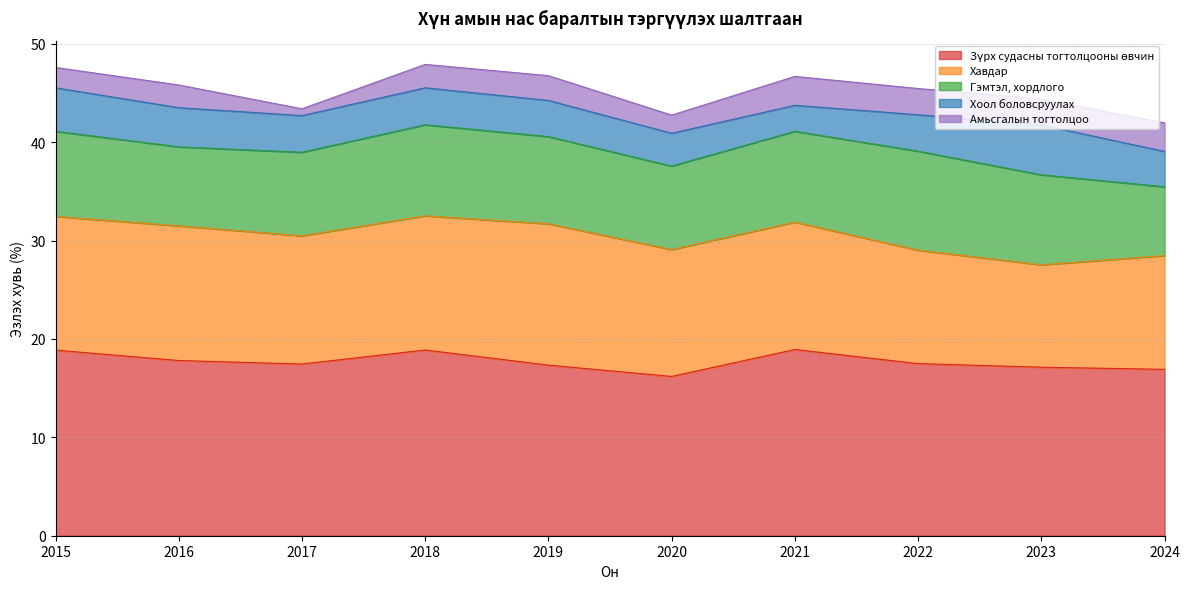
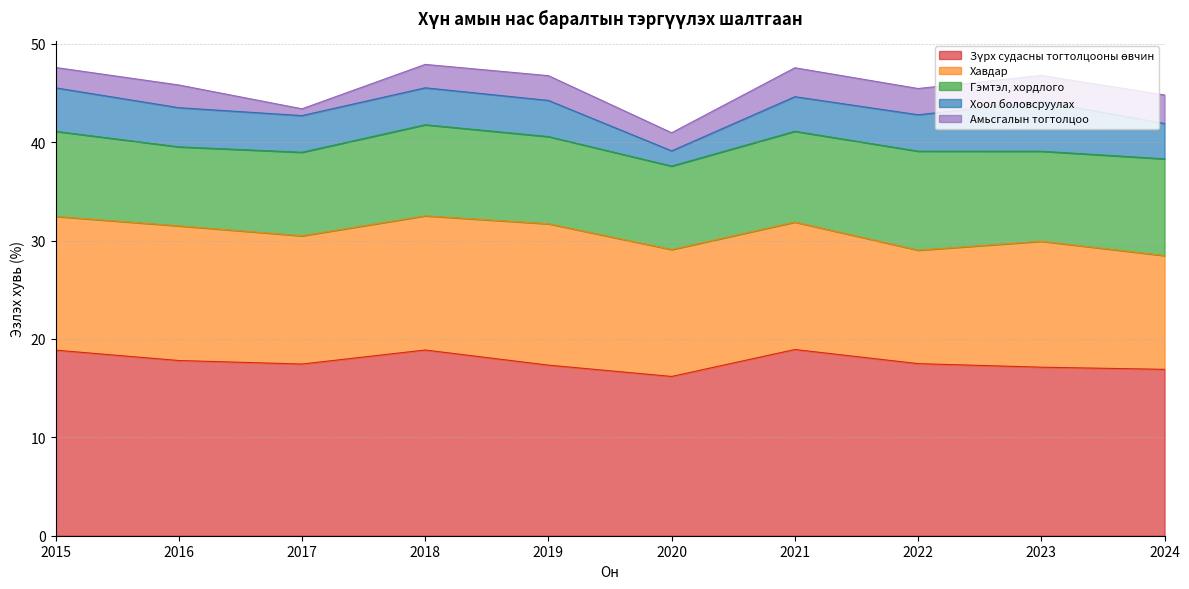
  {
    "Зүрх судасны тогтолцооны өвчин": {
      "2015": 19,
      "2016": 18,
      "2017": 17,
      "2018": 19,
      "2019": 17,
      "2020": 16,
      "2021": 19,
      "2022": 17,
      "2023": 17,
      "2024": 17
    },
    "Хавдар": {
      "2015": 14,
      "2016": 14,
      "2017": 13,
      "2018": 14,
      "2019": 14,
      "2020": 13,
      "2021": 13,
      "2022": 12,
-     "2023": 10,
+     "2023": 13,
      "2024": 12
    },
    "Гэмтэл, хордлого": {
      "2015": 9,
      "2016": 8,
      "2017": 8,
      "2018": 9,
      "2019": 9,
      "2020": 8,
      "2021": 9,
      "2022": 10,
      "2023": 9,
-     "2024": 7
+     "2024": 10
    },
    "Хоол боловсруулах": {
      "2015": 4,
      "2016": 4,
      "2017": 4,
      "2018": 4,
      "2019": 4,
-     "2020": 3,
-     "2021": 3,
+     "2020": 2,
+     "2021": 4,
      "2022": 4,
      "2024": 4
    },
    "Амьсгалын тогтолцоо": {
      "2015": 2,
      "2016": 2,
      "2017": 1,
      "2018": 2,
      "2019": 3,
      "2020": 2,
      "2021": 3,
      "2022": 3,
      "2024": 3
    }
  }
